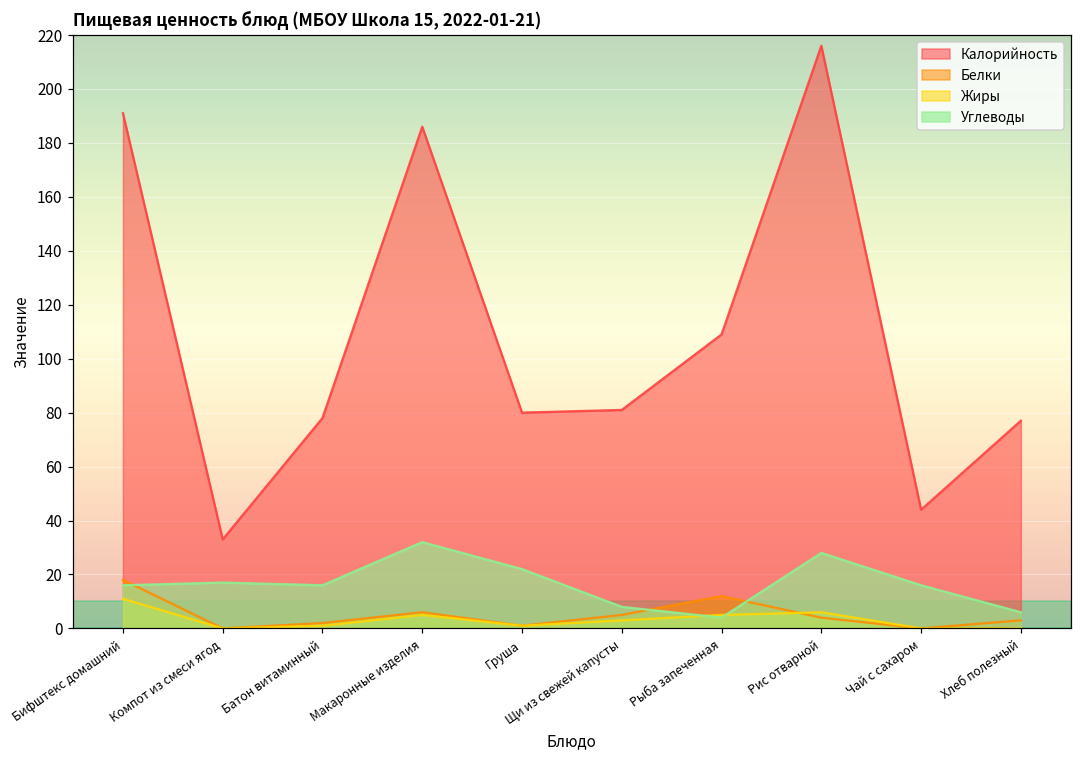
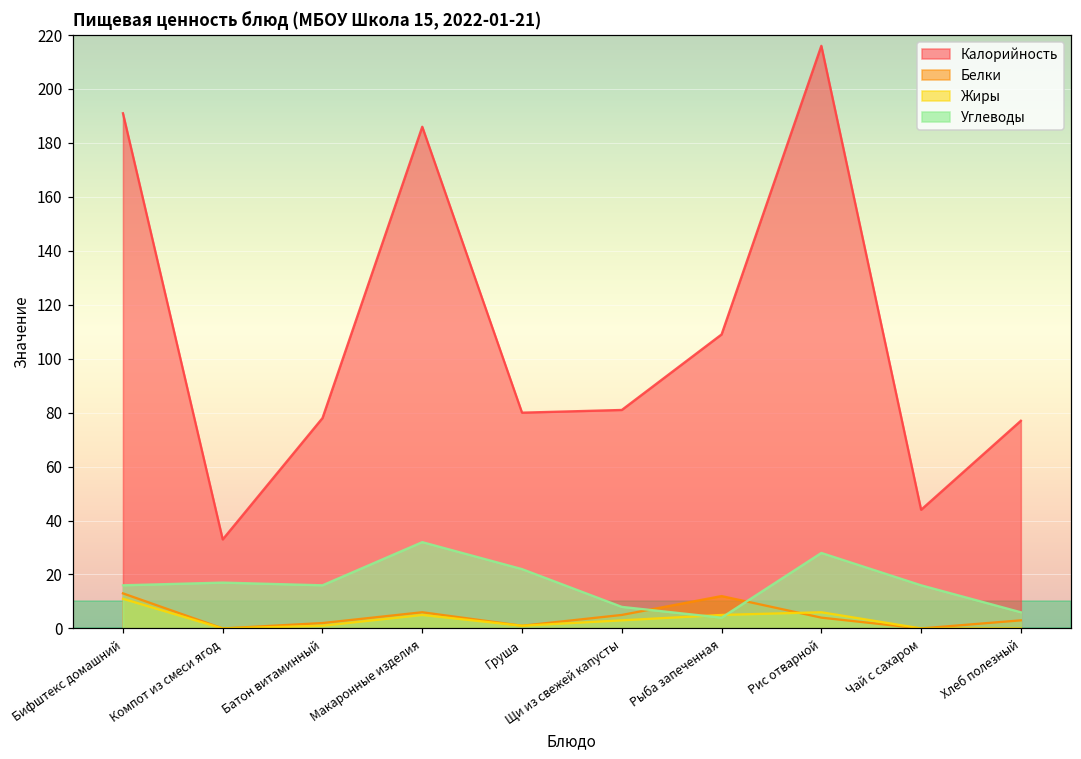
  {
    "Калорийность": {
      "Бифштекс домашний": 191,
      "Компот из смеси ягод": 33,
      "Батон витаминный": 78,
      "Макаронные изделия": 186,
      "Груша": 80,
      "Щи из свежей капусты": 81,
      "Рыба запеченная": 109,
      "Рис отварной": 216,
      "Чай с сахаром": 44,
      "Хлеб полезный": 77
    },
    "Белки": {
-     "Бифштекс домашний": 18,
+     "Бифштекс домашний": 13,
      "Щи из свежей капусты": 5,
      "Рыба запеченная": 12,
      "Рис отварной": 4,
      "Хлеб полезный": 3
    },
    "Жиры": {
      "Бифштекс домашний": 11,
      "Щи из свежей капусты": 3,
      "Рис отварной": 6,
      "Хлеб полезный": 0
    },
    "Углеводы": {
      "Бифштекс домашний": 16,
      "Компот из смеси ягод": 17,
      "Батон витаминный": 16,
      "Макаронные изделия": 32,
      "Груша": 22,
      "Щи из свежей капусты": 8,
      "Рис отварной": 28,
      "Чай с сахаром": 16,
      "Хлеб полезный": 6
    }
  }
